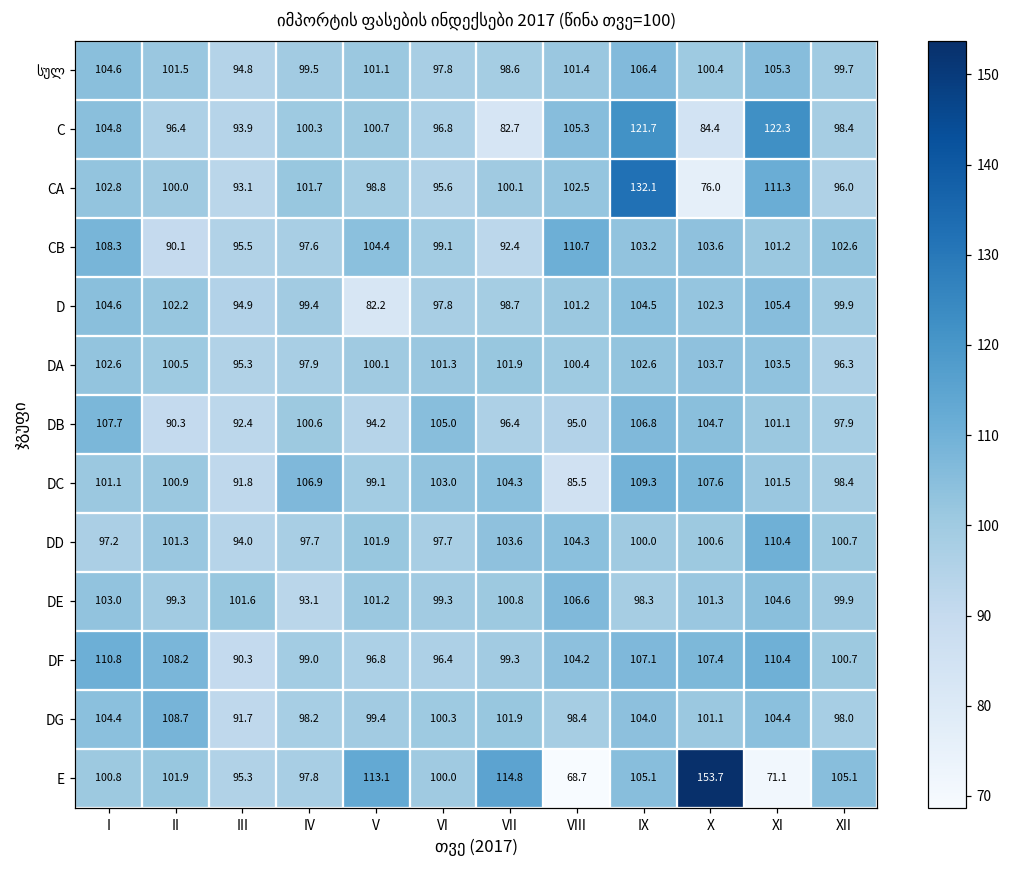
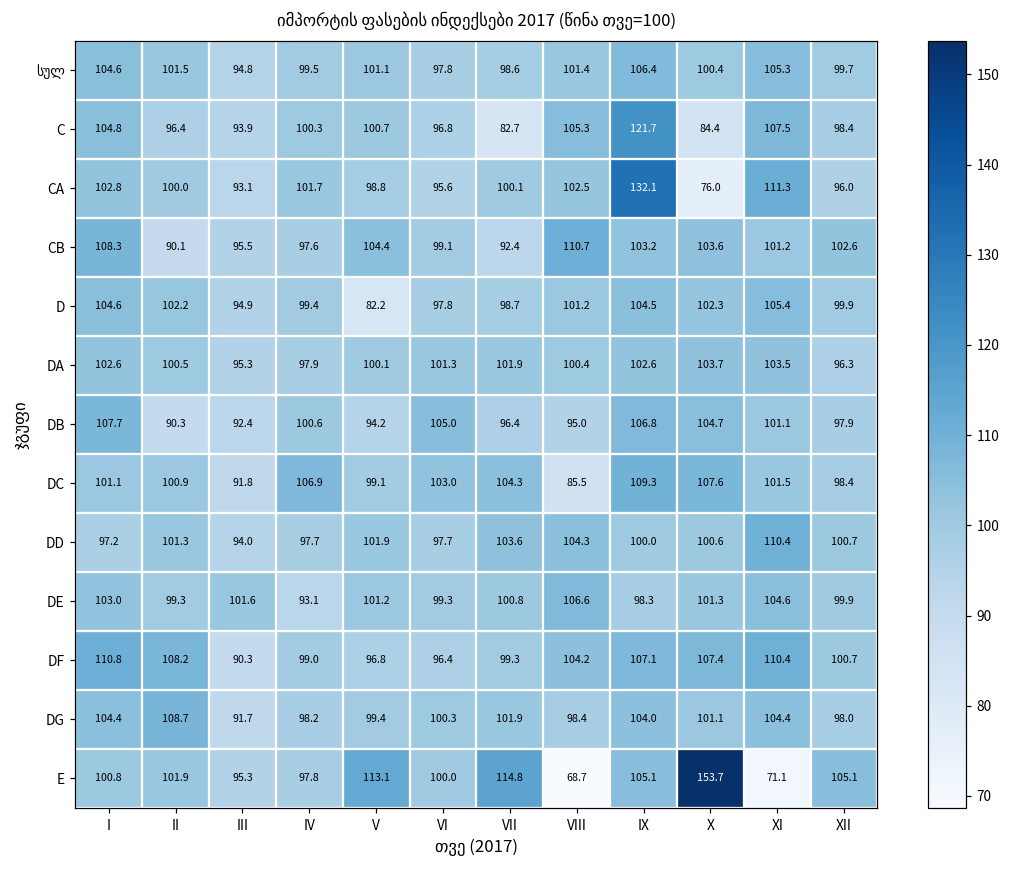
  {
    "სულ": {
      "I": 104.6,
      "II": 101.5,
      "III": 94.8,
      "IV": 99.5,
      "V": 101.1,
      "VI": 97.8,
      "VII": 98.6,
      "VIII": 101.4,
      "IX": 106.4,
      "X": 100.4,
      "XI": 105.3,
      "XII": 99.7
    },
    "C": {
      "I": 104.8,
      "II": 96.4,
      "III": 93.9,
      "IV": 100.3,
      "V": 100.7,
      "VI": 96.8,
      "VII": 82.7,
      "VIII": 105.3,
      "IX": 121.7,
      "X": 84.4,
-     "XI": 122.3,
+     "XI": 107.5,
      "XII": 98.4
    },
    "CA": {
      "I": 102.8,
      "II": 100.0,
      "III": 93.1,
      "IV": 101.7,
      "V": 98.8,
      "VI": 95.6,
      "VII": 100.1,
      "VIII": 102.5,
      "IX": 132.1,
      "X": 76.0,
      "XI": 111.3,
      "XII": 96.0
    },
    "CB": {
      "I": 108.3,
      "II": 90.1,
      "III": 95.5,
      "IV": 97.6,
      "V": 104.4,
      "VI": 99.1,
      "VII": 92.4,
      "VIII": 110.7,
      "IX": 103.2,
      "X": 103.6,
      "XI": 101.2,
      "XII": 102.6
    },
    "D": {
      "I": 104.6,
      "II": 102.2,
      "III": 94.9,
      "IV": 99.4,
      "V": 82.2,
      "VI": 97.8,
      "VII": 98.7,
      "VIII": 101.2,
      "IX": 104.5,
      "X": 102.3,
      "XI": 105.4,
      "XII": 99.9
    },
    "DA": {
      "I": 102.6,
      "II": 100.5,
      "III": 95.3,
      "IV": 97.9,
      "V": 100.1,
      "VI": 101.3,
      "VII": 101.9,
      "VIII": 100.4,
      "IX": 102.6,
      "X": 103.7,
      "XI": 103.5,
      "XII": 96.3
    },
    "DB": {
      "I": 107.7,
      "II": 90.3,
      "III": 92.4,
      "IV": 100.6,
      "V": 94.2,
      "VI": 105.0,
      "VII": 96.4,
      "VIII": 95.0,
      "IX": 106.8,
      "X": 104.7,
      "XI": 101.1,
      "XII": 97.9
    },
    "DC": {
      "I": 101.1,
      "II": 100.9,
      "III": 91.8,
      "IV": 106.9,
      "V": 99.1,
      "VI": 103.0,
      "VII": 104.3,
      "VIII": 85.5,
      "IX": 109.3,
      "X": 107.6,
      "XI": 101.5,
      "XII": 98.4
    },
    "DD": {
      "I": 97.2,
      "II": 101.3,
      "III": 94.0,
      "IV": 97.7,
      "V": 101.9,
      "VI": 97.7,
      "VII": 103.6,
      "VIII": 104.3,
      "IX": 100.0,
      "X": 100.6,
      "XI": 110.4,
      "XII": 100.7
    },
    "DE": {
      "I": 103.0,
      "II": 99.3,
      "III": 101.6,
      "IV": 93.1,
      "V": 101.2,
      "VI": 99.3,
      "VII": 100.8,
      "VIII": 106.6,
      "IX": 98.3,
      "X": 101.3,
      "XI": 104.6,
      "XII": 99.9
    },
    "DF": {
      "I": 110.8,
      "II": 108.2,
      "III": 90.3,
      "IV": 99.0,
      "V": 96.8,
      "VI": 96.4,
      "VII": 99.3,
      "VIII": 104.2,
      "IX": 107.1,
      "X": 107.4,
      "XI": 110.4,
      "XII": 100.7
    },
    "DG": {
      "I": 104.4,
      "II": 108.7,
      "III": 91.7,
      "IV": 98.2,
      "V": 99.4,
      "VI": 100.3,
      "VII": 101.9,
      "VIII": 98.4,
      "IX": 104.0,
      "X": 101.1,
      "XI": 104.4,
      "XII": 98.0
    },
    "E": {
      "I": 100.8,
      "II": 101.9,
      "III": 95.3,
      "IV": 97.8,
      "V": 113.1,
      "VI": 100.0,
      "VII": 114.8,
      "VIII": 68.7,
      "IX": 105.1,
      "X": 153.7,
      "XI": 71.1,
      "XII": 105.1
    }
  }
